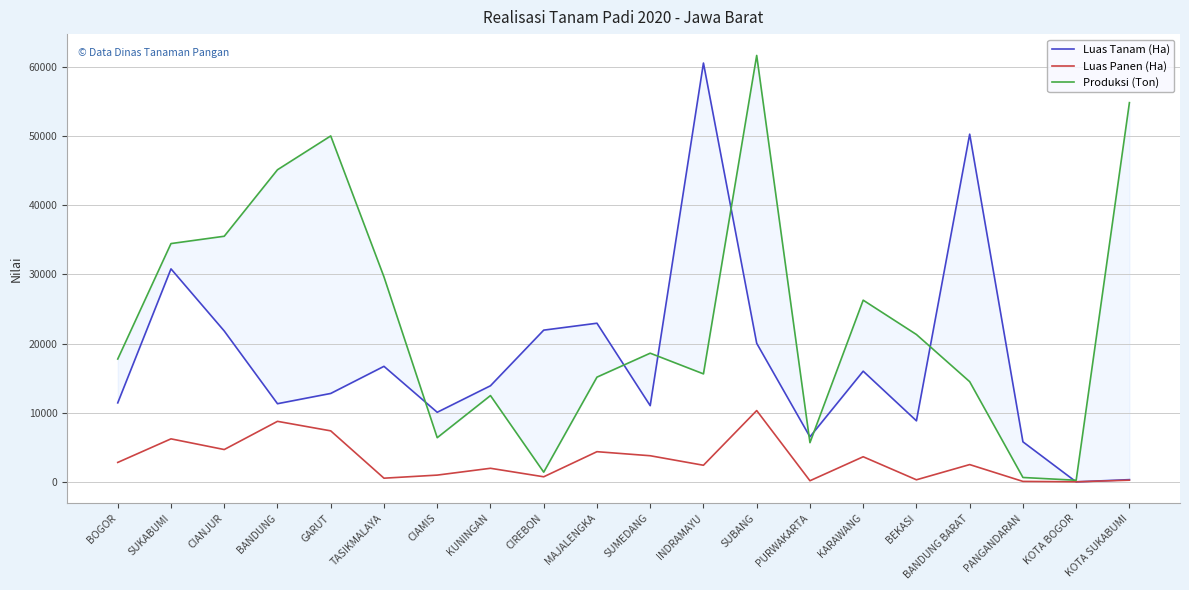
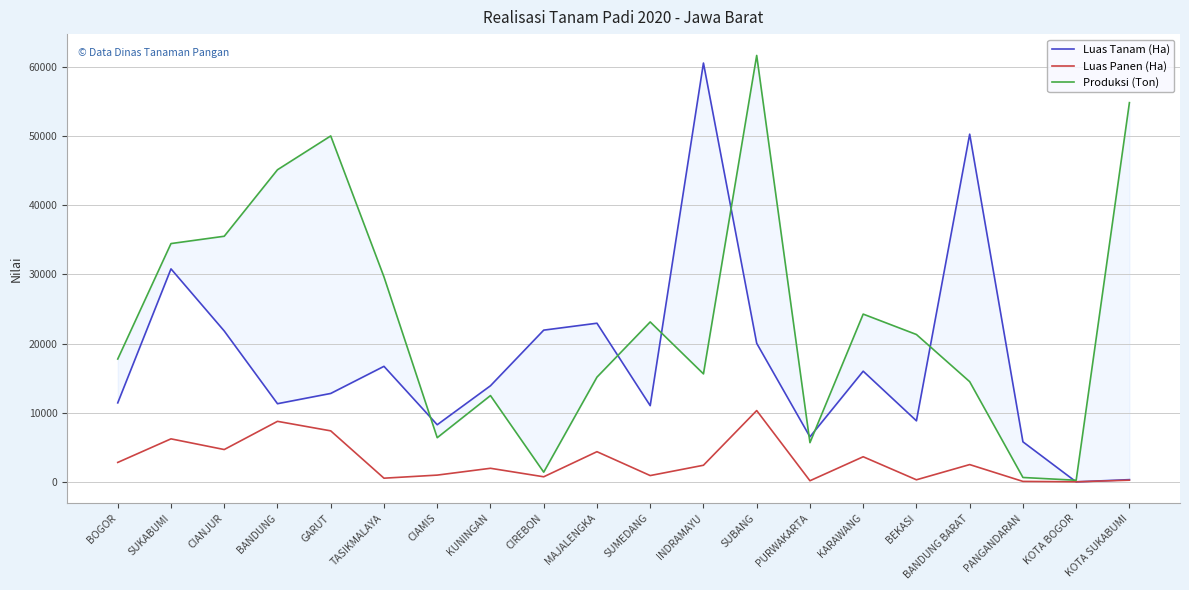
  {
    "Luas Tanam (Ha)": {
      "BOGOR": 11000,
      "SUKABUMI": 31000,
      "CIANJUR": 22000,
      "BANDUNG": 11000,
      "GARUT": 13000,
      "TASIKMALAYA": 17000,
-     "CIAMIS": 10000,
+     "CIAMIS": 8000,
      "SUMEDANG": 11000,
      "SUBANG": 20000,
      "KARAWANG": 16000,
      "BEKASI": 9000
    },
    "Luas Panen (Ha)": {
      "BOGOR": 3000,
      "SUKABUMI": 6000,
      "CIANJUR": 5000,
      "BANDUNG": 9000,
      "GARUT": 7000,
      "TASIKMALAYA": 1000,
      "CIAMIS": 1000,
      "KUNINGAN": 2000,
      "CIREBON": 1000,
      "MAJALENGKA": 4000,
-     "SUMEDANG": 4000,
+     "SUMEDANG": 1000,
      "INDRAMAYU": 2000,
      "SUBANG": 10000,
      "PURWAKARTA": 0,
      "KARAWANG": 4000,
      "BEKASI": 0,
      "BANDUNG BARAT": 3000,
      "PANGANDARAN": 0
    },
    "Produksi (Ton)": {
      "CIAMIS": 6000,
      "KUNINGAN": 13000,
      "CIREBON": 1000,
      "MAJALENGKA": 15000,
-     "SUMEDANG": 19000,
+     "SUMEDANG": 23000,
      "INDRAMAYU": 16000,
      "PURWAKARTA": 6000,
-     "KARAWANG": 26000,
+     "KARAWANG": 24000,
      "BANDUNG BARAT": 15000,
      "PANGANDARAN": 1000
    }
  }
